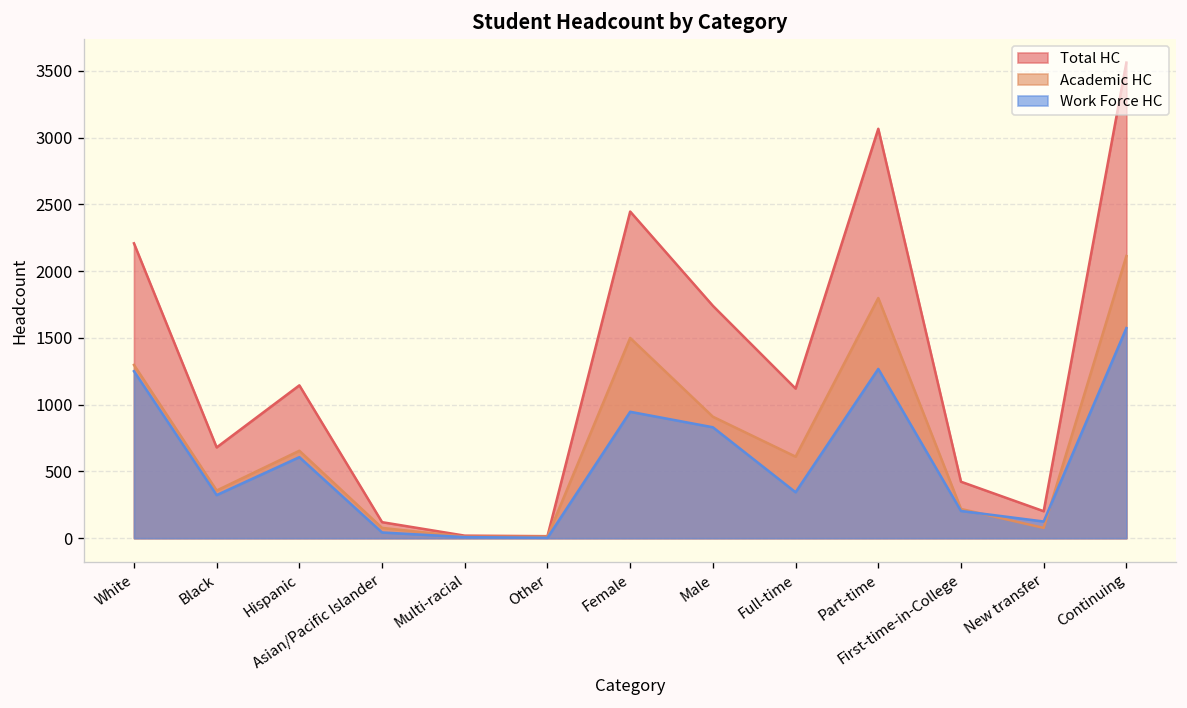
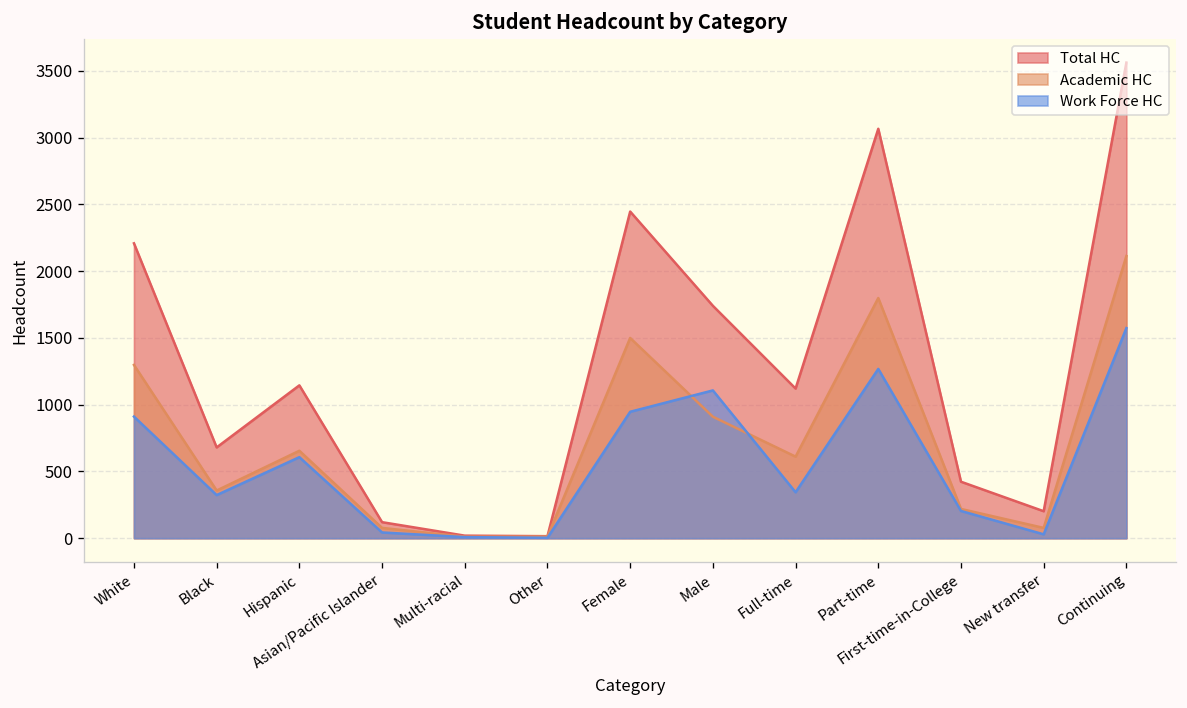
  {
    "Work Force HC": {
-     "White": 1250,
+     "White": 910,
      "Black": 320,
      "Hispanic": 610,
      "Asian/Pacific Islander": 40,
      "Female": 950,
-     "Male": 830,
+     "Male": 1110,
      "Full-time": 340,
      "Part-time": 1270,
-     "New transfer": 130,
+     "New transfer": 30,
      "Continuing": 1570
    }
  }
